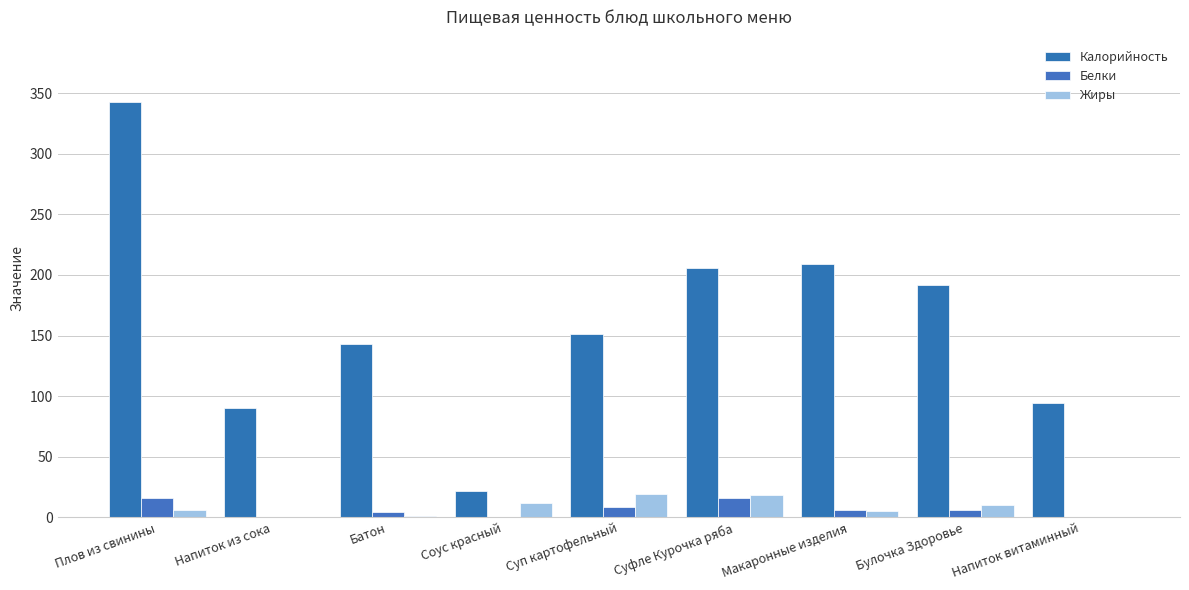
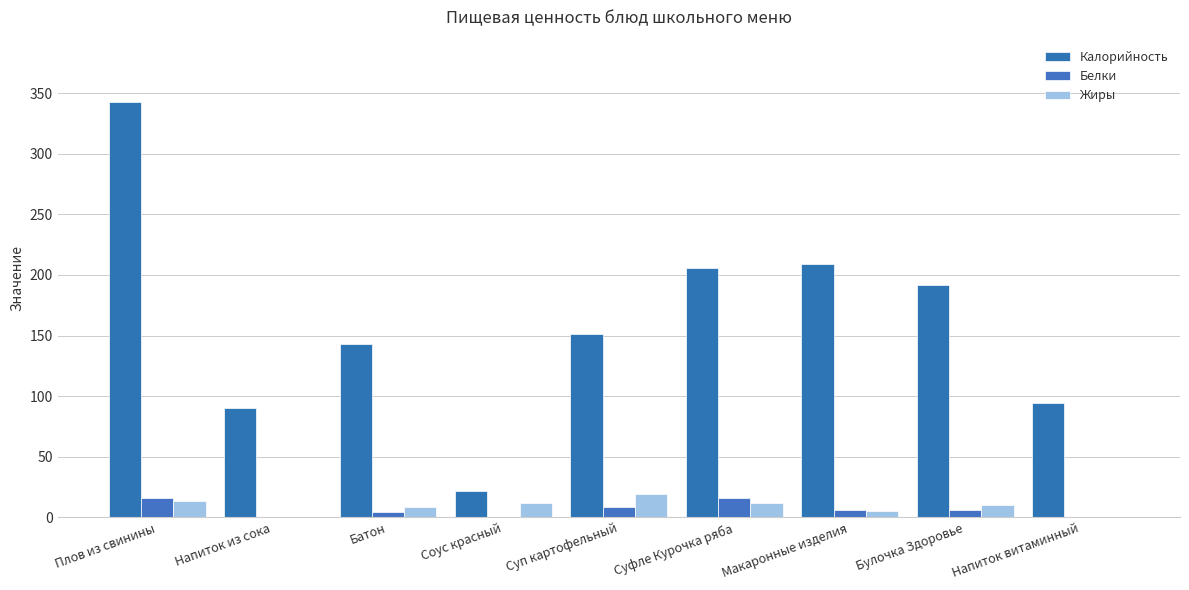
  {
    "Жиры": {
-     "Плов из свинины": 6,
+     "Плов из свинины": 14,
      "Напиток из сока": 0,
-     "Батон": 1,
+     "Батон": 9,
      "Соус красный": 12,
      "Суп картофельный": 19,
-     "Суфле Курочка ряба": 19,
+     "Суфле Курочка ряба": 12,
      "Макаронные изделия": 5,
      "Булочка Здоровье": 10,
      "Напиток витаминный": 0
    }
  }
